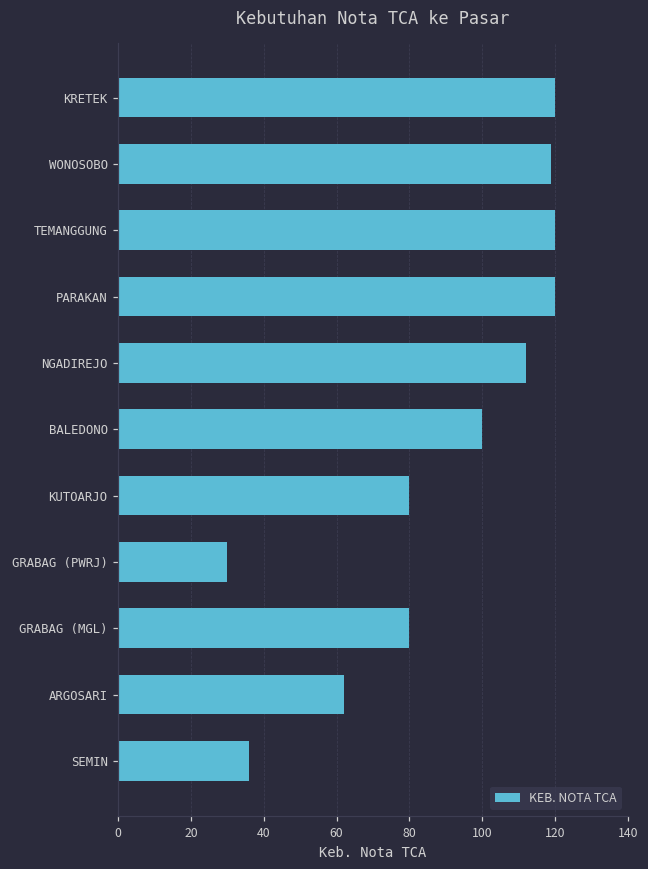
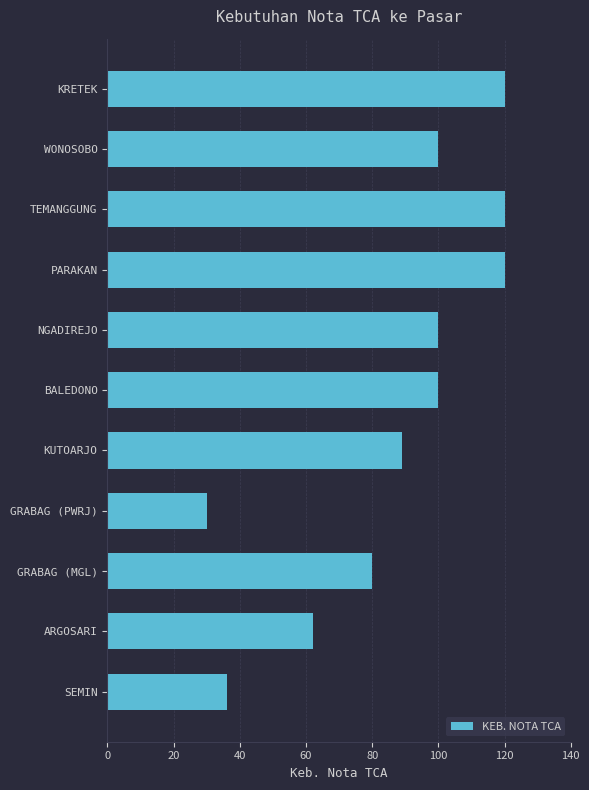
  {
    "KRETEK": 120,
-   "WONOSOBO": 119,
+   "WONOSOBO": 100,
    "TEMANGGUNG": 120,
    "PARAKAN": 120,
-   "NGADIREJO": 112,
+   "NGADIREJO": 100,
    "BALEDONO": 100,
-   "KUTOARJO": 80,
+   "KUTOARJO": 89,
    "GRABAG (PWRJ)": 30,
    "GRABAG (MGL)": 80,
    "ARGOSARI": 62,
    "SEMIN": 36
  }
